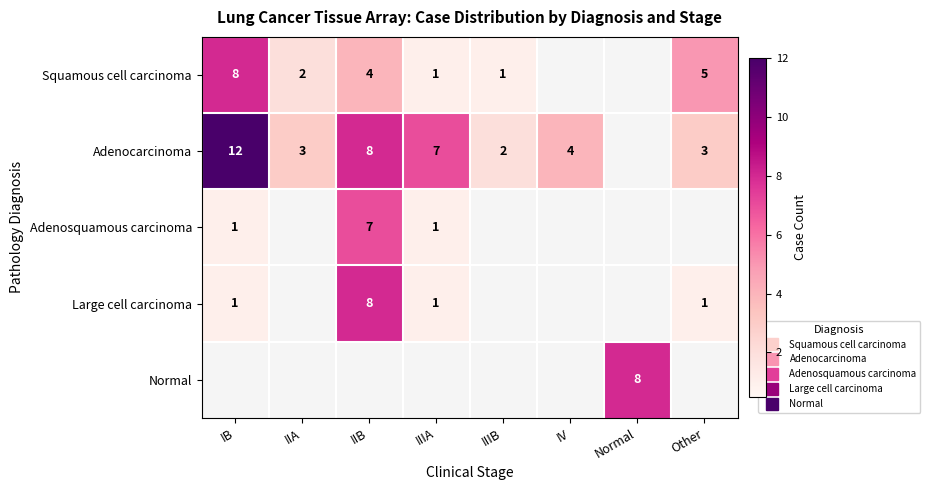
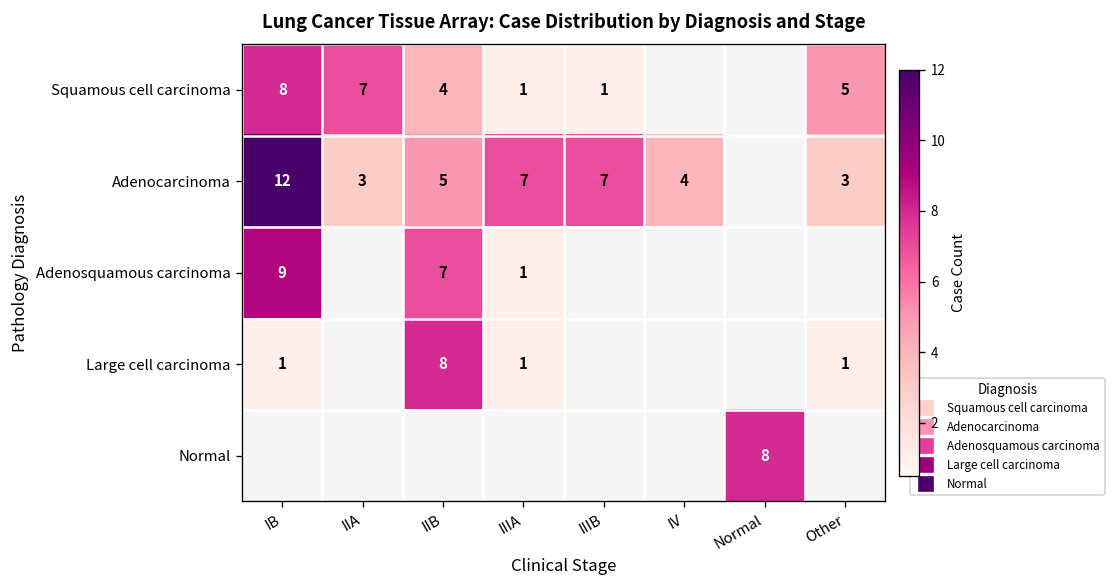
  {
    "Squamous cell carcinoma": {
      "IB": 8,
-     "IIA": 2,
+     "IIA": 7,
      "IIB": 4,
      "IIIA": 1,
      "IIIB": 1,
      "Other": 5
    },
    "Adenocarcinoma": {
      "IB": 12,
      "IIA": 3,
-     "IIB": 8,
+     "IIB": 5,
      "IIIA": 7,
-     "IIIB": 2,
+     "IIIB": 7,
      "IV": 4,
      "Other": 3
    },
    "Adenosquamous carcinoma": {
-     "IB": 1,
+     "IB": 9,
      "IIB": 7,
      "IIIA": 1
    },
    "Large cell carcinoma": {
      "IB": 1,
      "IIB": 8,
      "IIIA": 1,
      "Other": 1
    },
    "Normal": {
      "Normal": 8
    }
  }
